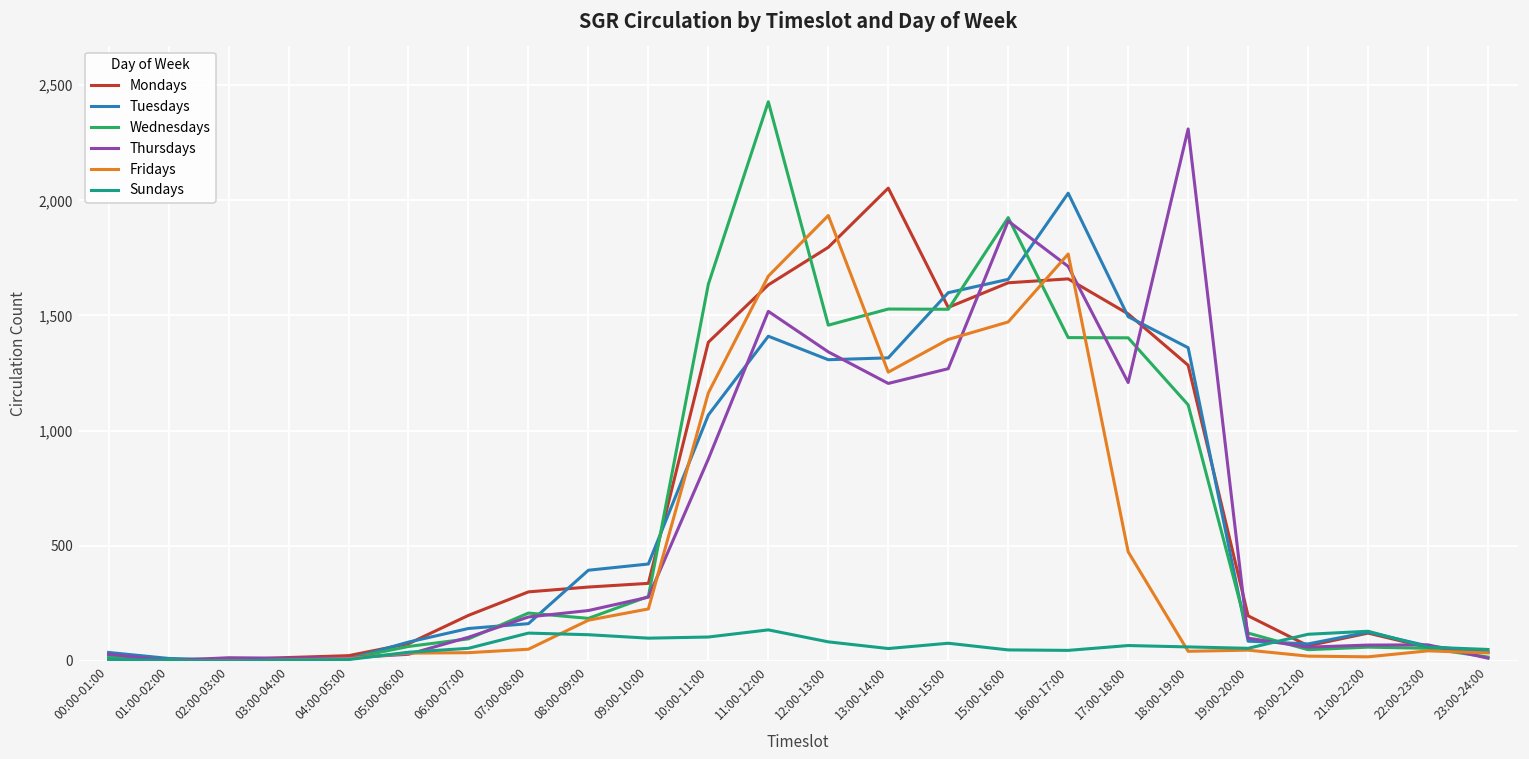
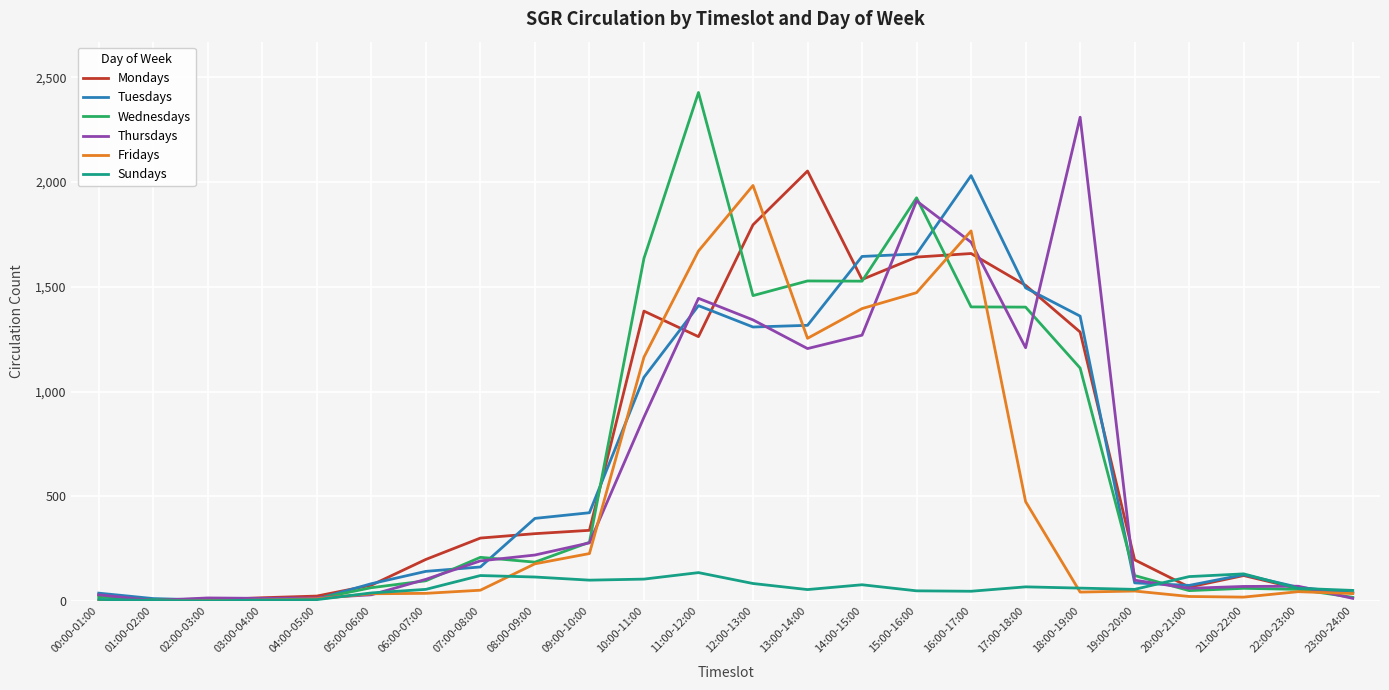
  {
    "Mondays": {
      "06:00-07:00": "200",
      "07:00-08:00": "300",
      "08:00-09:00": "320",
      "09:00-10:00": "340",
      "10:00-11:00": "1,380",
-     "11:00-12:00": "1,630",
+     "11:00-12:00": "1,260",
      "12:00-13:00": "1,800",
      "13:00-14:00": "2,050",
      "15:00-16:00": "1,640",
      "16:00-17:00": "1,660",
      "17:00-18:00": "1,510",
      "18:00-19:00": "1,280",
      "19:00-20:00": "200"
    },
    "Tuesdays": {
      "06:00-07:00": "140",
      "07:00-08:00": "160",
      "08:00-09:00": "390",
      "09:00-10:00": "420",
      "10:00-11:00": "1,070",
      "11:00-12:00": "1,410",
      "12:00-13:00": "1,310",
      "13:00-14:00": "1,320",
-     "14:00-15:00": "1,600",
+     "14:00-15:00": "1,650",
      "15:00-16:00": "1,660",
      "16:00-17:00": "2,030",
      "17:00-18:00": "1,500",
      "18:00-19:00": "1,360",
      "19:00-20:00": "90"
    },
    "Thursdays": {
      "07:00-08:00": "190",
      "08:00-09:00": "220",
      "10:00-11:00": "880",
-     "11:00-12:00": "1,520",
+     "11:00-12:00": "1,450",
      "12:00-13:00": "1,340",
      "13:00-14:00": "1,210",
      "14:00-15:00": "1,270",
      "15:00-16:00": "1,910",
      "16:00-17:00": "1,710",
      "17:00-18:00": "1,210",
      "18:00-19:00": "2,310",
      "19:00-20:00": "100"
    },
    "Fridays": {
      "06:00-07:00": "40",
      "07:00-08:00": "50",
      "09:00-10:00": "230",
      "10:00-11:00": "1,160",
      "11:00-12:00": "1,670",
-     "12:00-13:00": "1,930",
+     "12:00-13:00": "1,980",
      "13:00-14:00": "1,250",
      "14:00-15:00": "1,400",
      "15:00-16:00": "1,470",
      "16:00-17:00": "1,770",
      "17:00-18:00": "470",
      "18:00-19:00": "40",
      "20:00-21:00": "20",
      "21:00-22:00": "20"
    }
  }
